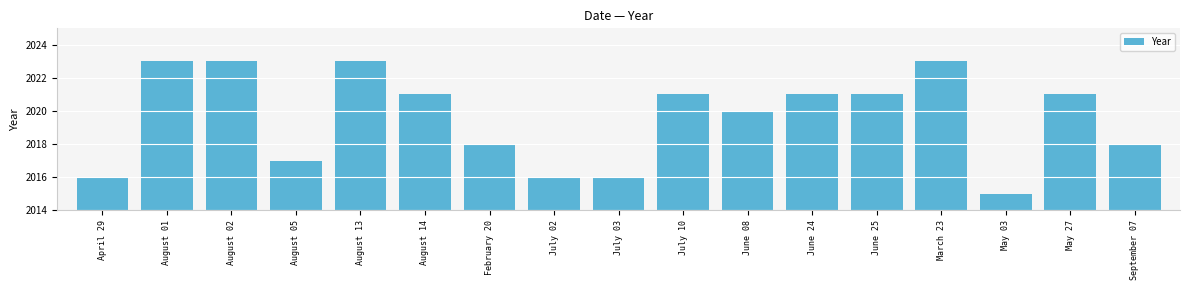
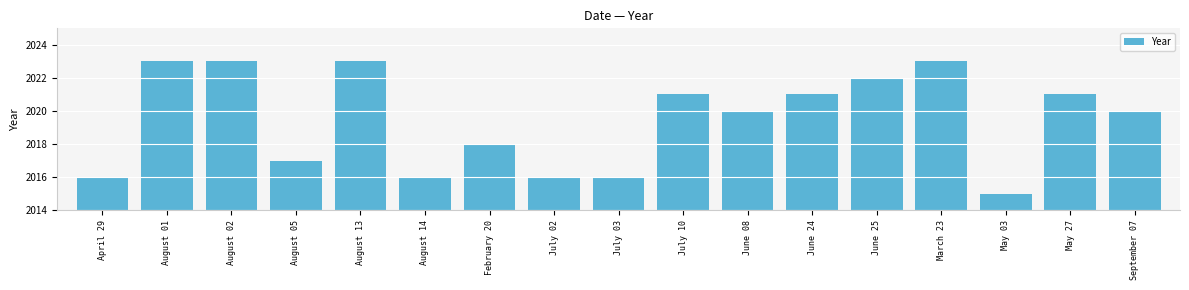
  {
    "April 29": 2016,
    "August 01": 2023,
    "August 02": 2023,
    "August 05": 2017,
    "August 13": 2023,
-   "August 14": 2021,
+   "August 14": 2016,
    "February 20": 2018,
    "July 02": 2016,
    "July 03": 2016,
    "July 10": 2021,
    "June 08": 2020,
    "June 24": 2021,
-   "June 25": 2021,
+   "June 25": 2022,
    "March 23": 2023,
    "May 03": 2015,
    "May 27": 2021,
-   "September 07": 2018
+   "September 07": 2020
  }
